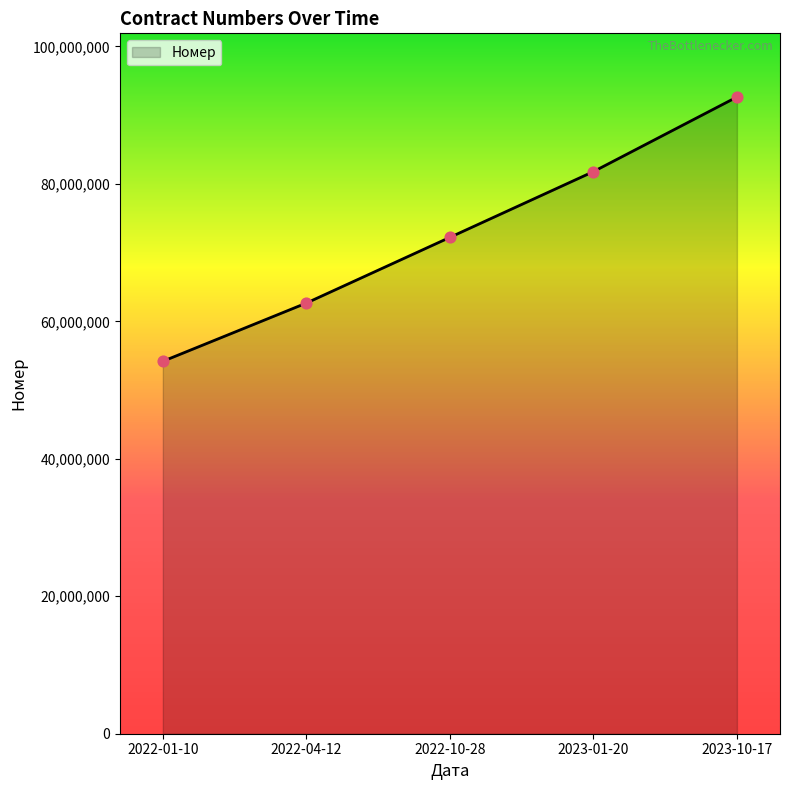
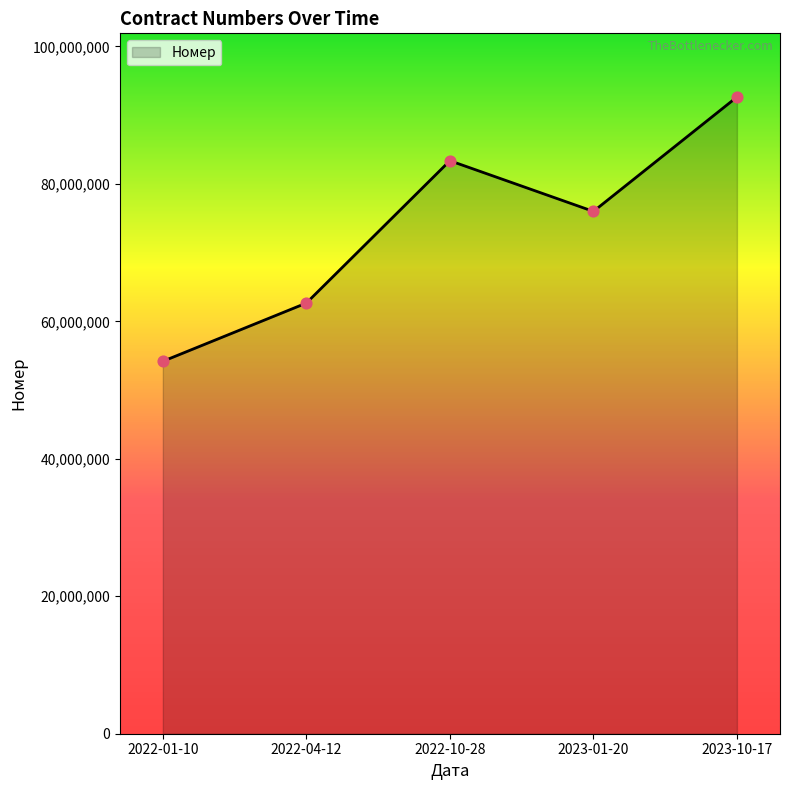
  {
    "2022-01-10": "54,000,000",
    "2022-04-12": "63,000,000",
-   "2022-10-28": "72,000,000",
-   "2023-01-20": "82,000,000",
+   "2022-10-28": "83,000,000",
+   "2023-01-20": "76,000,000",
    "2023-10-17": "93,000,000"
  }
